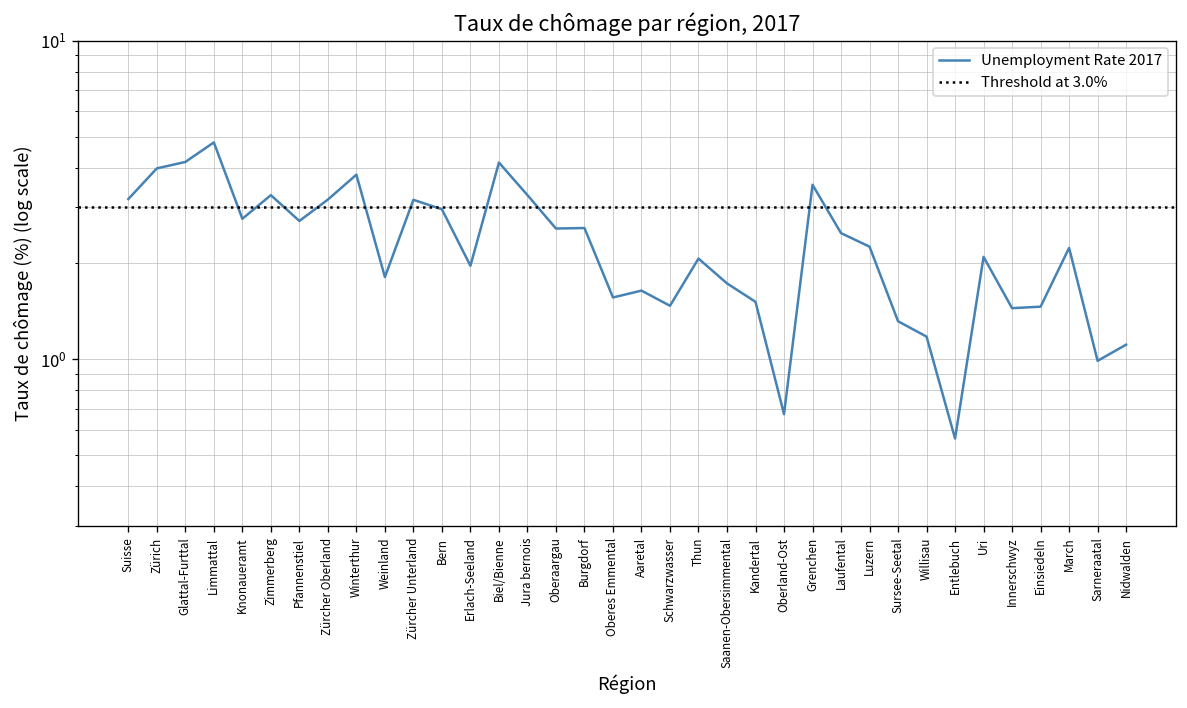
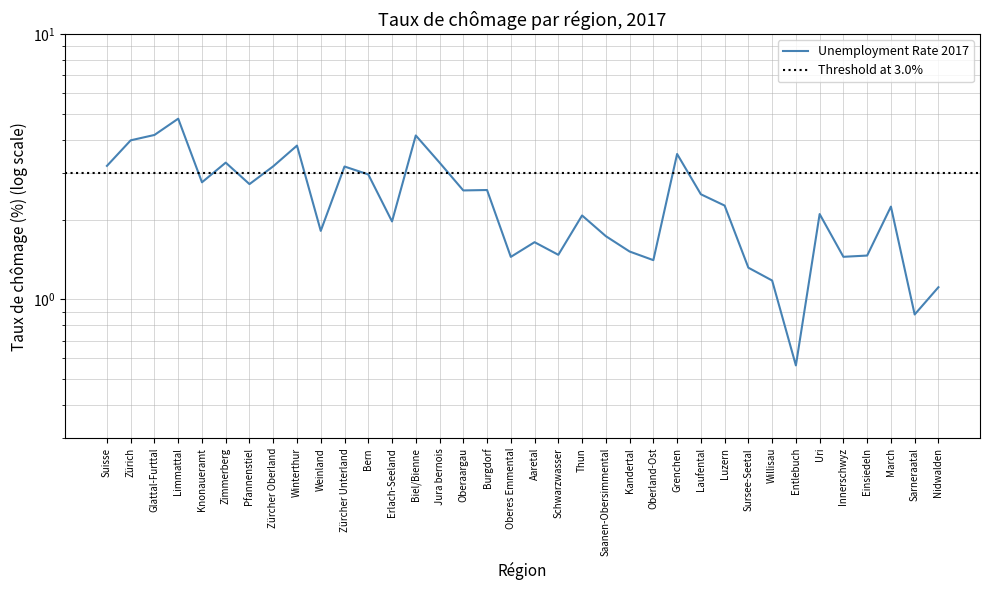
  {
    "Suisse": 3.2,
    "Zürich": 4.0,
    "Glattal-Furttal": 4.2,
    "Limmattal": 4.8,
    "Knonaueramt": 2.8,
    "Zimmerberg": 3.3,
    "Pfannenstiel": 2.7,
    "Zürcher Oberland": 3.2,
    "Winterthur": 3.8,
    "Weinland": 1.8,
    "Zürcher Unterland": 3.2,
    "Bern": 3.0,
    "Erlach-Seeland": 2.0,
    "Biel/Bienne": 4.1,
    "Jura bernois": 3.3,
    "Oberaargau": 2.6,
    "Burgdorf": 2.6,
-   "Oberes Emmental": 1.6,
+   "Oberes Emmental": 1.4,
    "Aaretal": 1.6,
    "Schwarzwasser": 1.5,
    "Thun": 2.1,
    "Saanen-Obersimmental": 1.7,
    "Kandertal": 1.5,
-   "Oberland-Ost": 0.67,
+   "Oberland-Ost": 1.4,
    "Grenchen": 3.5,
    "Laufental": 2.5,
    "Luzern": 2.3,
    "Sursee-Seetal": 1.3,
    "Willisau": 1.2,
    "Entlebuch": 0.56,
    "Uri": 2.1,
    "Innerschwyz": 1.4,
    "Einsiedeln": 1.5,
    "March": 2.2,
-   "Sarneraatal": 0.99,
+   "Sarneraatal": 0.88,
    "Nidwalden": 1.11
  }
